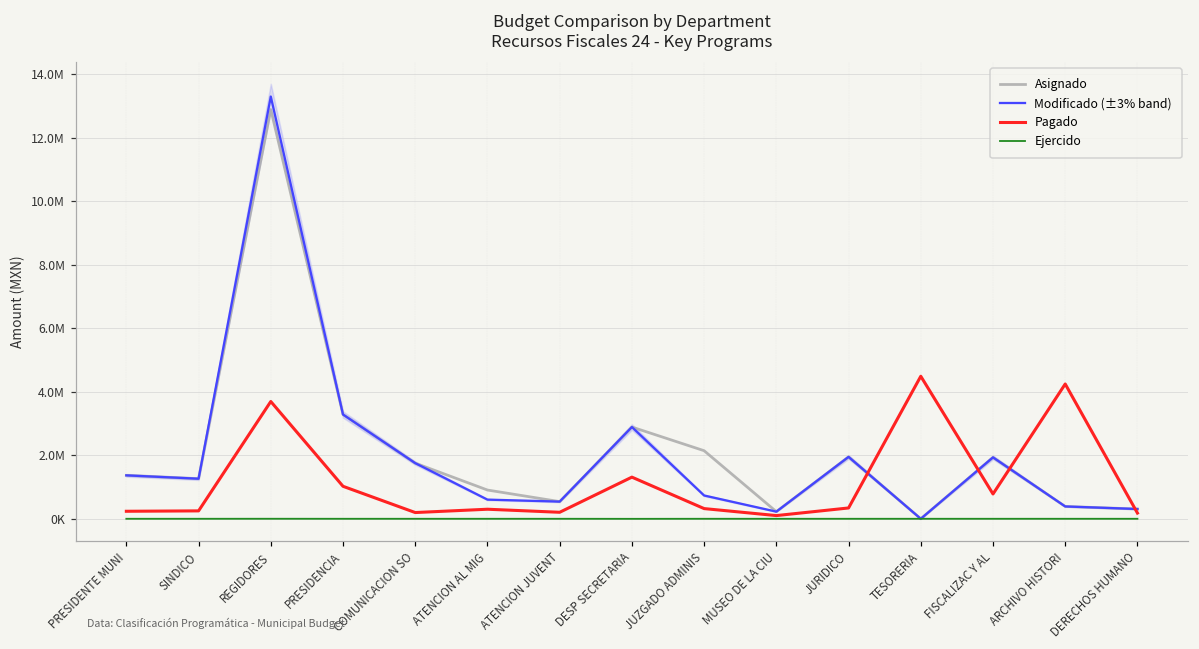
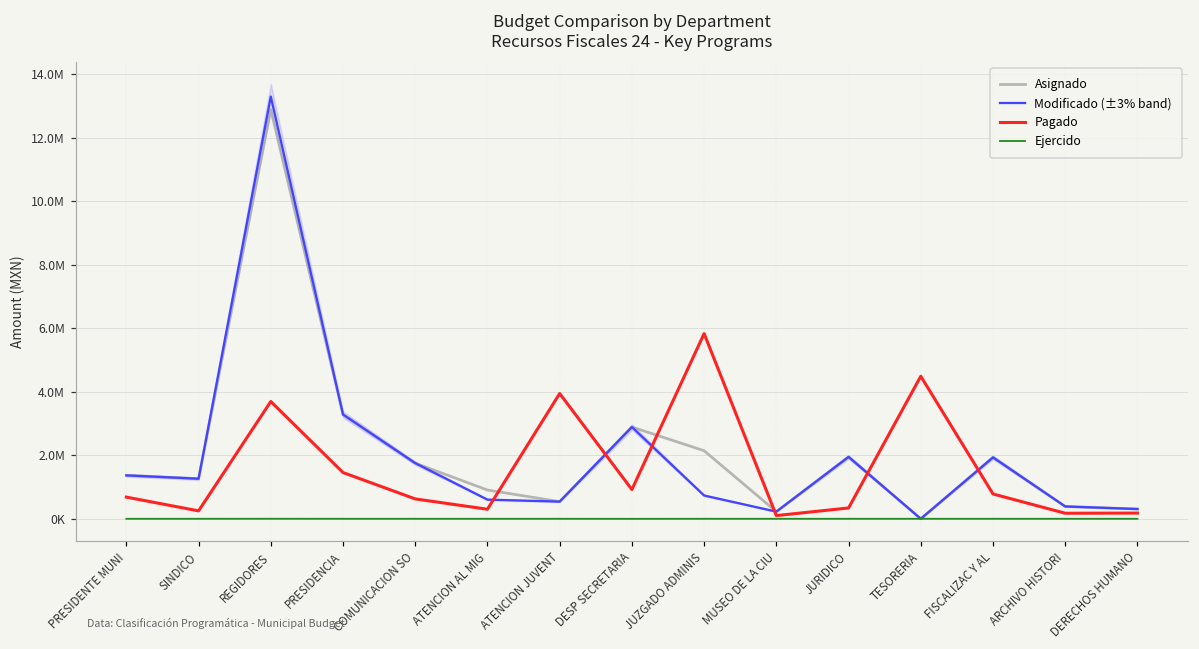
  {
    "Asignado": {
      "REGIDORES": 12900000,
      "ATENCION AL MIG": 900000,
      "JUZGADO ADMINIS": 2100000
    },
    "Pagado": {
-     "PRESIDENTE MUNI": 200000,
+     "PRESIDENTE MUNI": 700000,
      "SINDICO": 200000,
      "REGIDORES": 3700000,
-     "PRESIDENCIA": 1000000,
-     "COMUNICACION SO": 200000,
+     "PRESIDENCIA": 1500000,
+     "COMUNICACION SO": 600000,
      "ATENCION AL MIG": 300000,
-     "ATENCION JUVENT": 200000,
-     "DESP SECRETARIA": 1300000,
-     "JUZGADO ADMINIS": 300000,
+     "ATENCION JUVENT": 3900000,
+     "DESP SECRETARIA": 900000,
+     "JUZGADO ADMINIS": 5800000,
      "MUSEO DE LA CIU": 100000,
      "JURIDICO": 300000,
      "TESORERIA": 4500000,
      "FISCALIZAC Y AL": 800000,
-     "ARCHIVO HISTORI": 4200000,
+     "ARCHIVO HISTORI": 200000,
      "DERECHOS HUMANO": 200000
    },
    "Ejercido": {
      "PRESIDENTE MUNI": 0,
      "SINDICO": 0,
      "REGIDORES": 0,
      "PRESIDENCIA": 0,
      "COMUNICACION SO": 0,
      "ATENCION AL MIG": 0,
      "ATENCION JUVENT": 0,
      "DESP SECRETARIA": 0,
      "JUZGADO ADMINIS": 0,
      "MUSEO DE LA CIU": 0,
      "JURIDICO": 0,
      "FISCALIZAC Y AL": 0,
      "ARCHIVO HISTORI": 0,
      "DERECHOS HUMANO": 0
    }
  }
